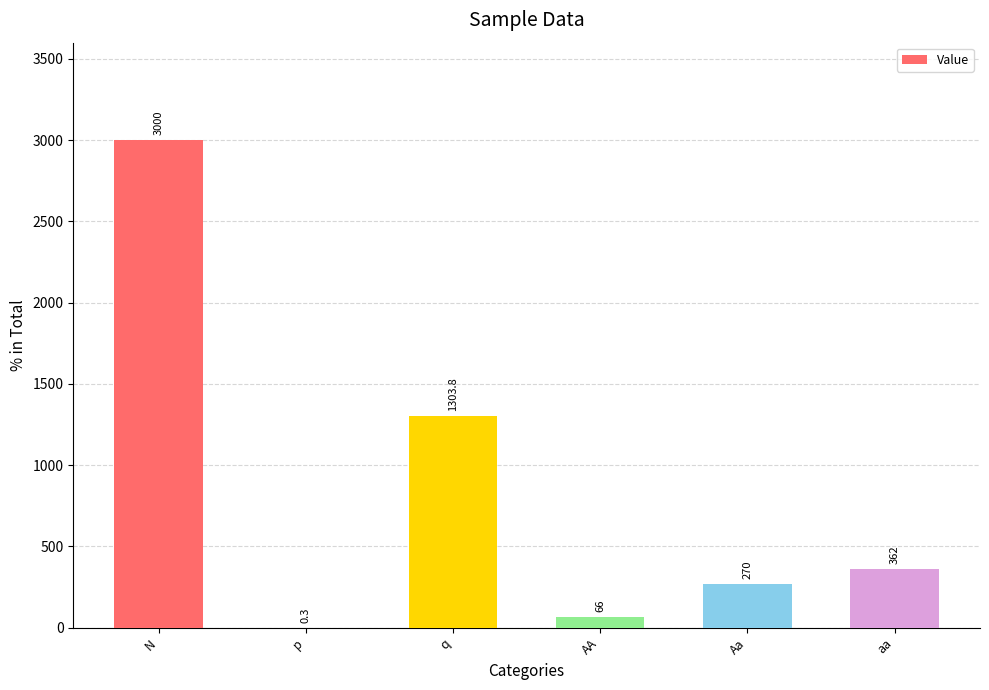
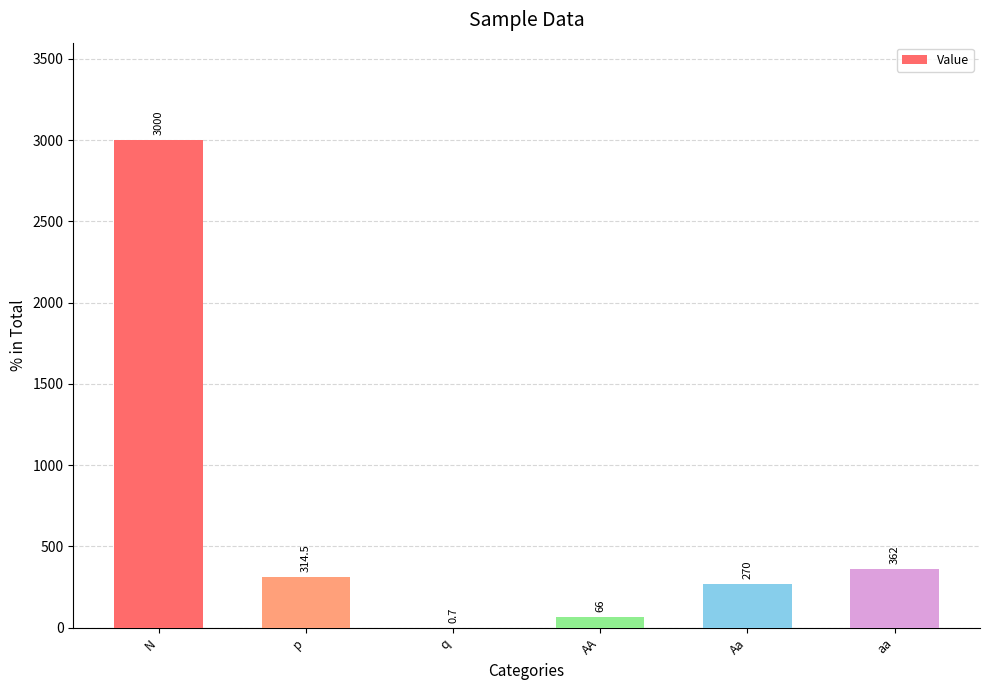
  {
    "N": 3000,
-   "p": 0.3,
-   "q": 1303.8,
+   "p": 314.5,
+   "q": 0.7,
    "AA": 66,
    "Aa": 270,
    "aa": 362
  }
